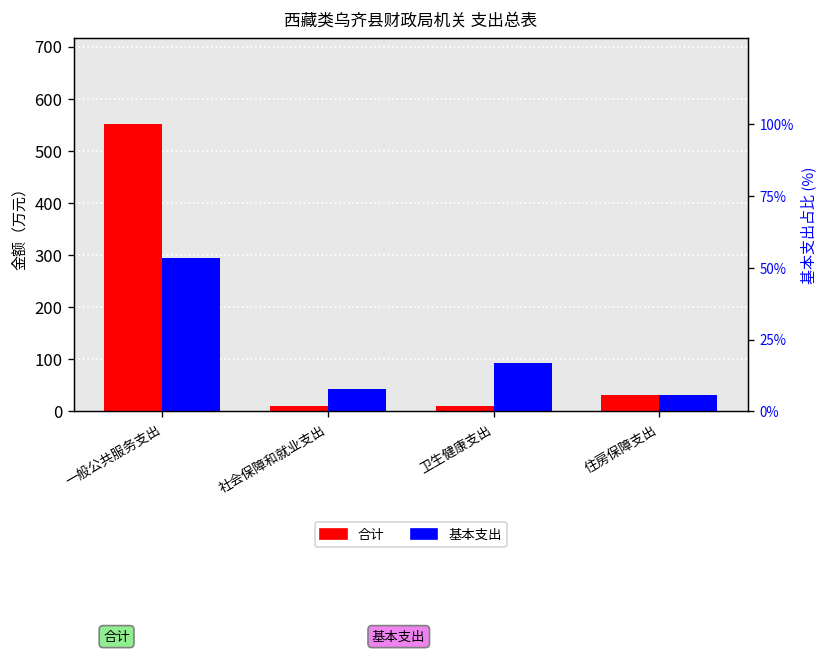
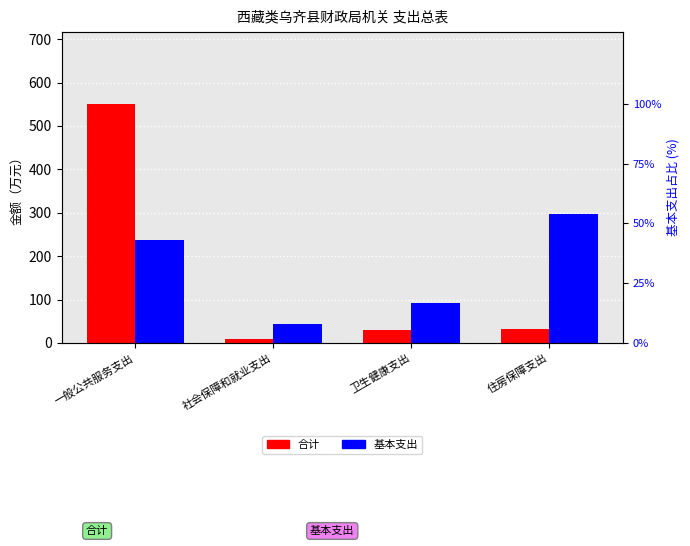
  {
    "合计": {
      "一般公共服务支出": 550,
      "社会保障和就业支出": 10,
-     "卫生健康支出": 10,
+     "卫生健康支出": 30,
      "住房保障支出": 30
    },
    "基本支出": {
-     "一般公共服务支出": 290,
+     "一般公共服务支出": 240,
      "社会保障和就业支出": 40,
      "卫生健康支出": 90,
-     "住房保障支出": 30
+     "住房保障支出": 300
    }
  }
